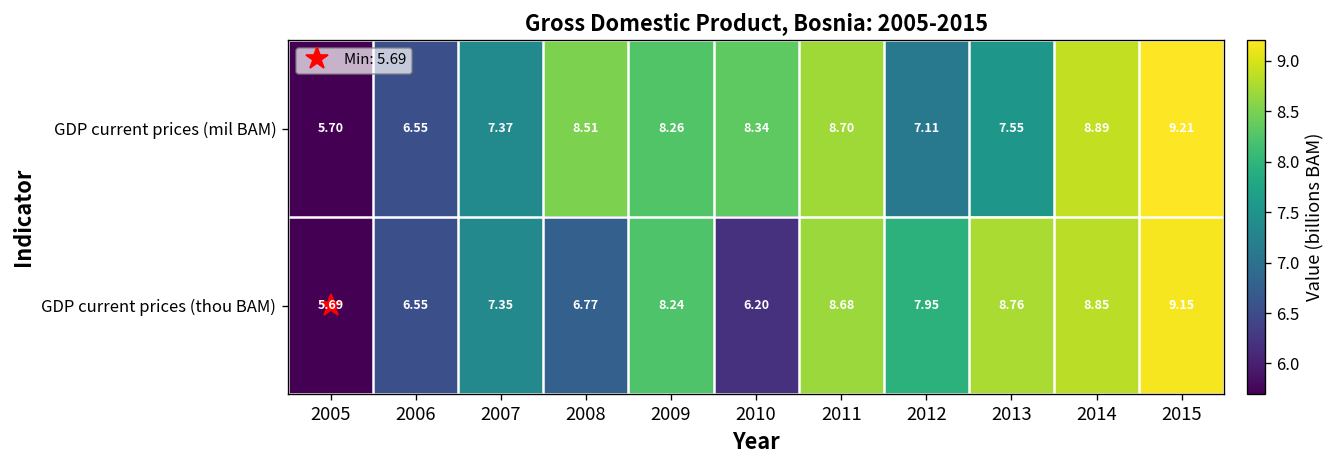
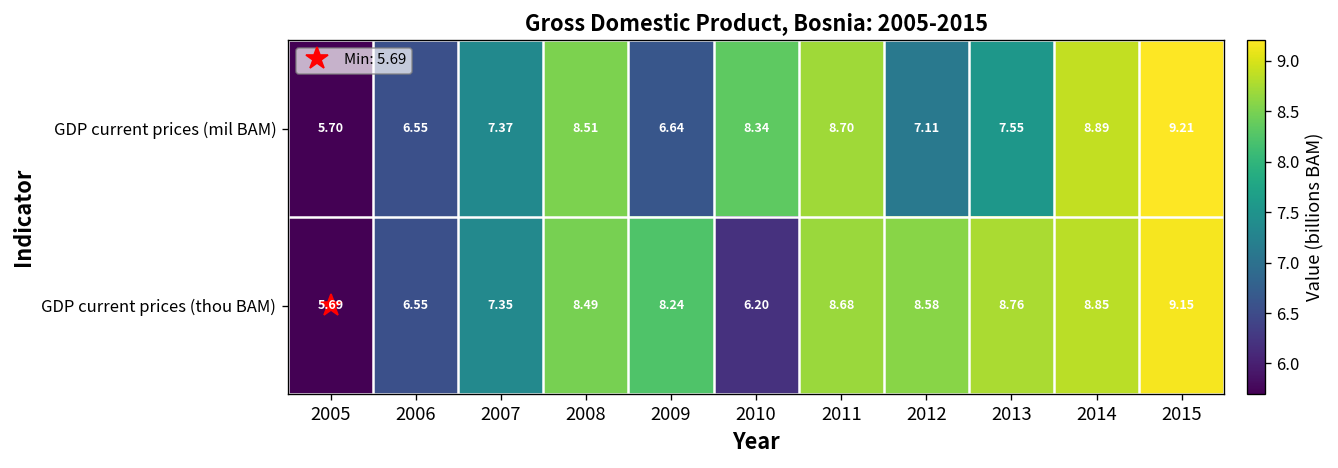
  {
    "GDP current prices (mil BAM)": {
      "2005": 5.70,
      "2006": 6.55,
      "2007": 7.37,
      "2008": 8.51,
-     "2009": 8.26,
+     "2009": 6.64,
      "2010": 8.34,
      "2011": 8.70,
      "2012": 7.11,
      "2013": 7.55,
      "2014": 8.89,
      "2015": 9.21
    },
    "GDP current prices (thou BAM)": {
      "2006": 6.55,
      "2007": 7.35,
-     "2008": 6.77,
+     "2008": 8.49,
      "2009": 8.24,
      "2010": 6.20,
      "2011": 8.68,
-     "2012": 7.95,
+     "2012": 8.58,
      "2013": 8.76,
      "2014": 8.85,
      "2015": 9.15
    }
  }
